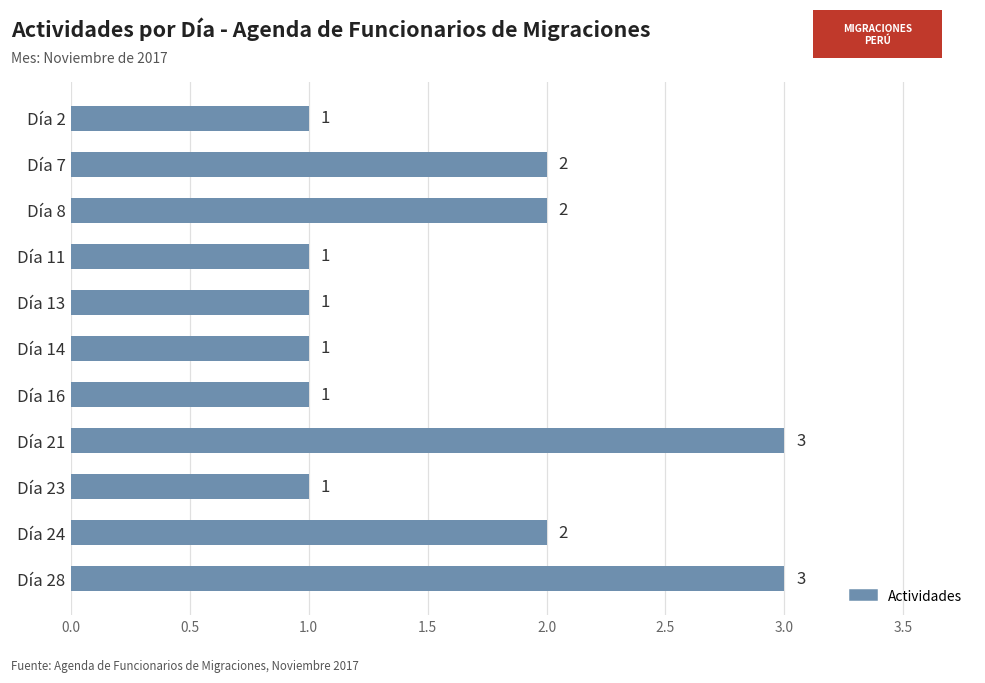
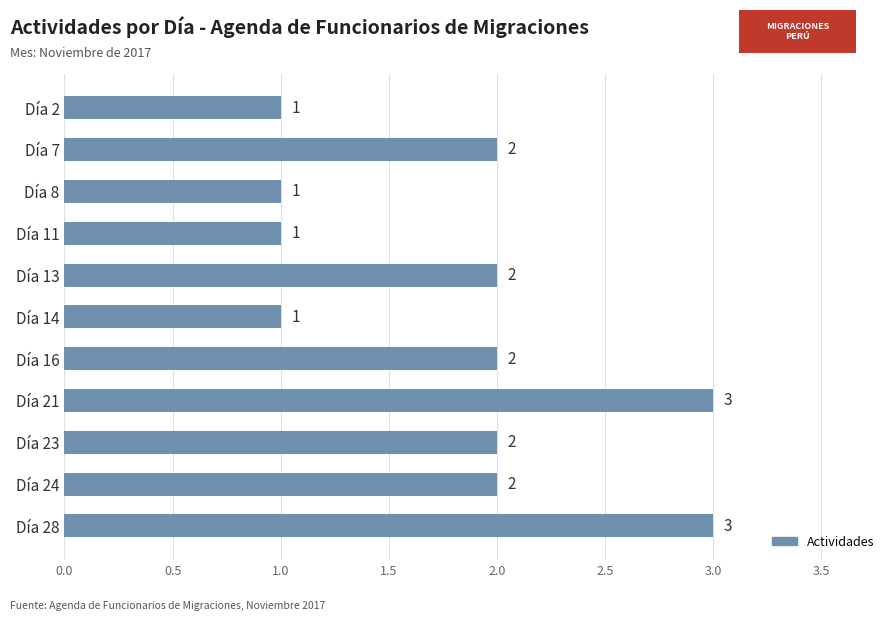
  {
    "Día 2": 1,
    "Día 7": 2,
-   "Día 8": 2,
+   "Día 8": 1,
    "Día 11": 1,
-   "Día 13": 1,
+   "Día 13": 2,
    "Día 14": 1,
-   "Día 16": 1,
+   "Día 16": 2,
    "Día 21": 3,
-   "Día 23": 1,
+   "Día 23": 2,
    "Día 24": 2,
    "Día 28": 3
  }
